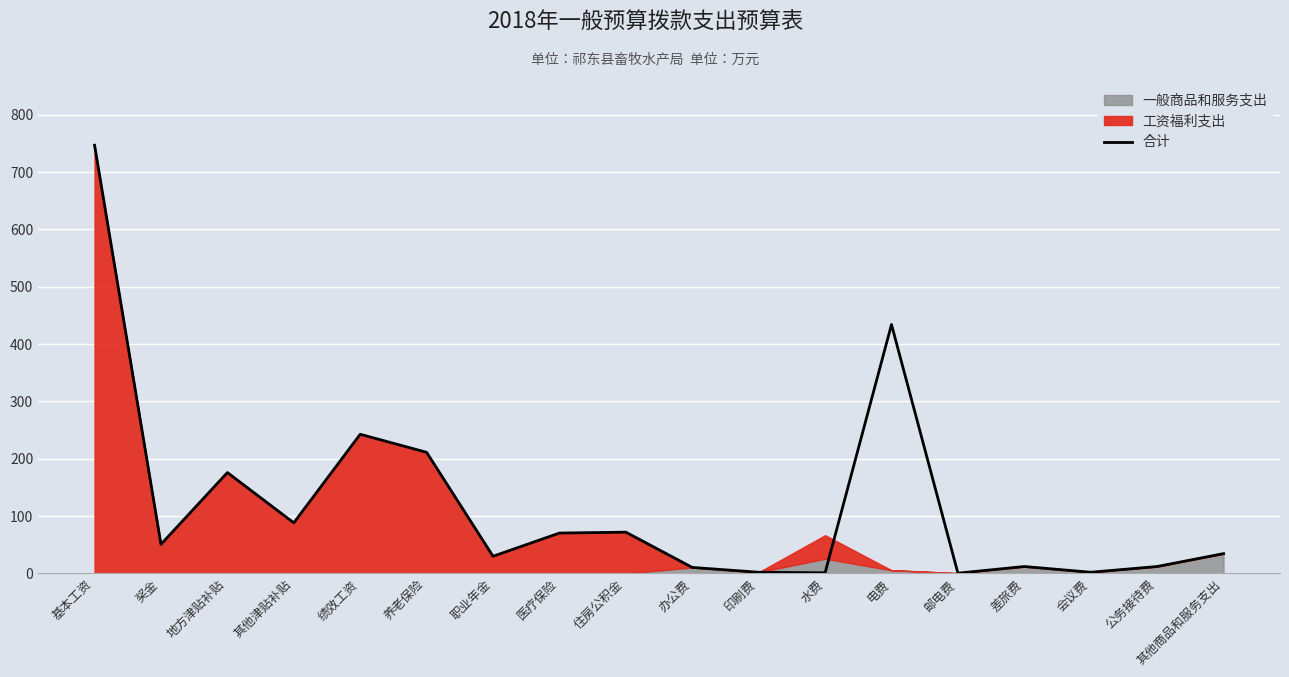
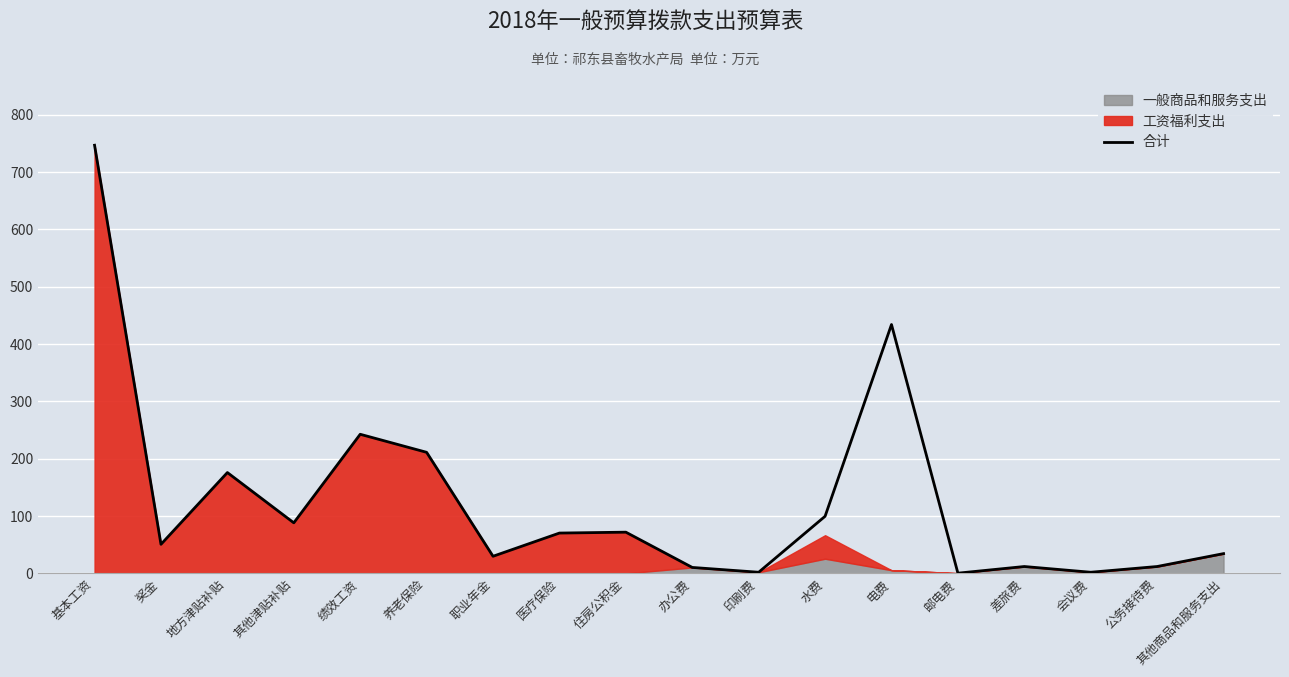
  {
    "一般商品和服务支出": {
      "基本工资": 0,
      "奖金": 0,
      "地方津贴补贴": 0,
      "其他津贴补贴": 0,
      "绩效工资": 0,
      "养老保险": 0,
      "职业年金": 0,
      "医疗保险": 0,
      "住房公积金": 0,
      "水费": 30
    },
    "合计": {
-     "水费": 0,
+     "水费": 100,
      "电费": 430
    },
    "工资福利支出": {
      "水费": 40
    }
  }
